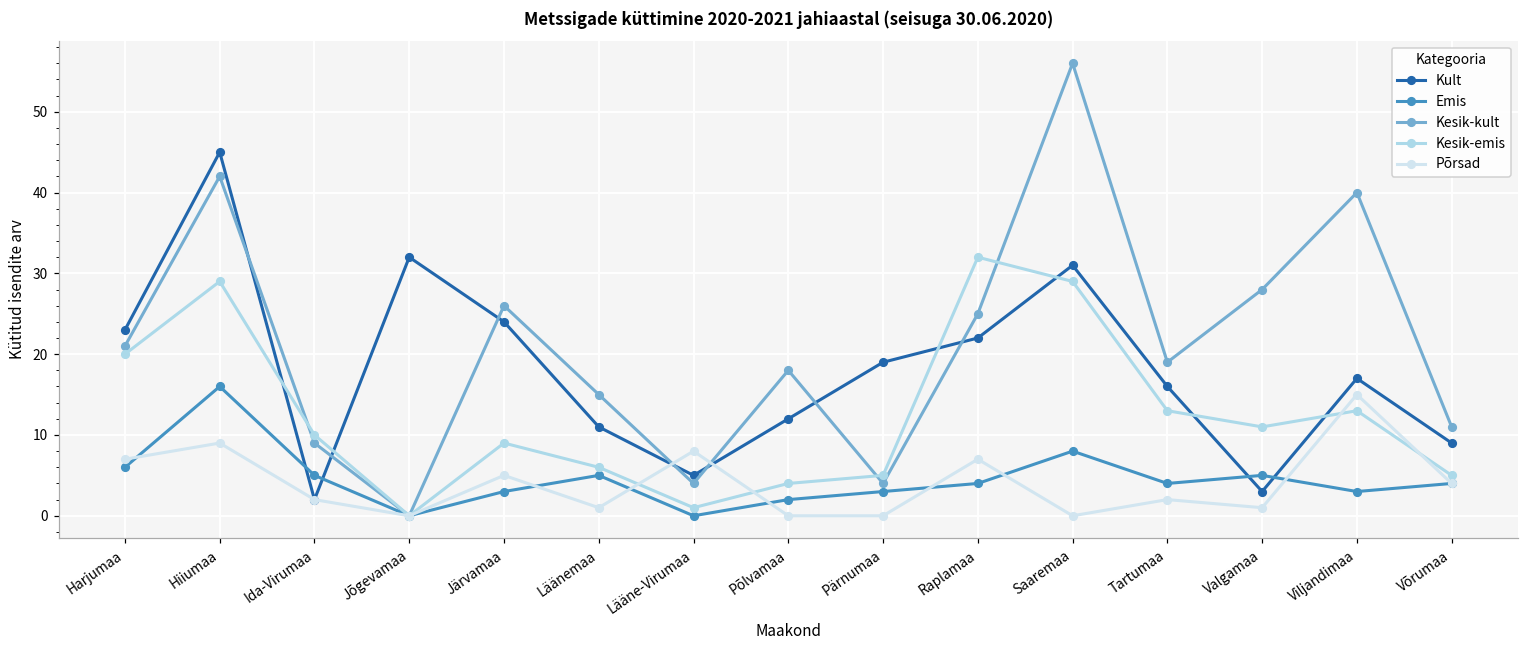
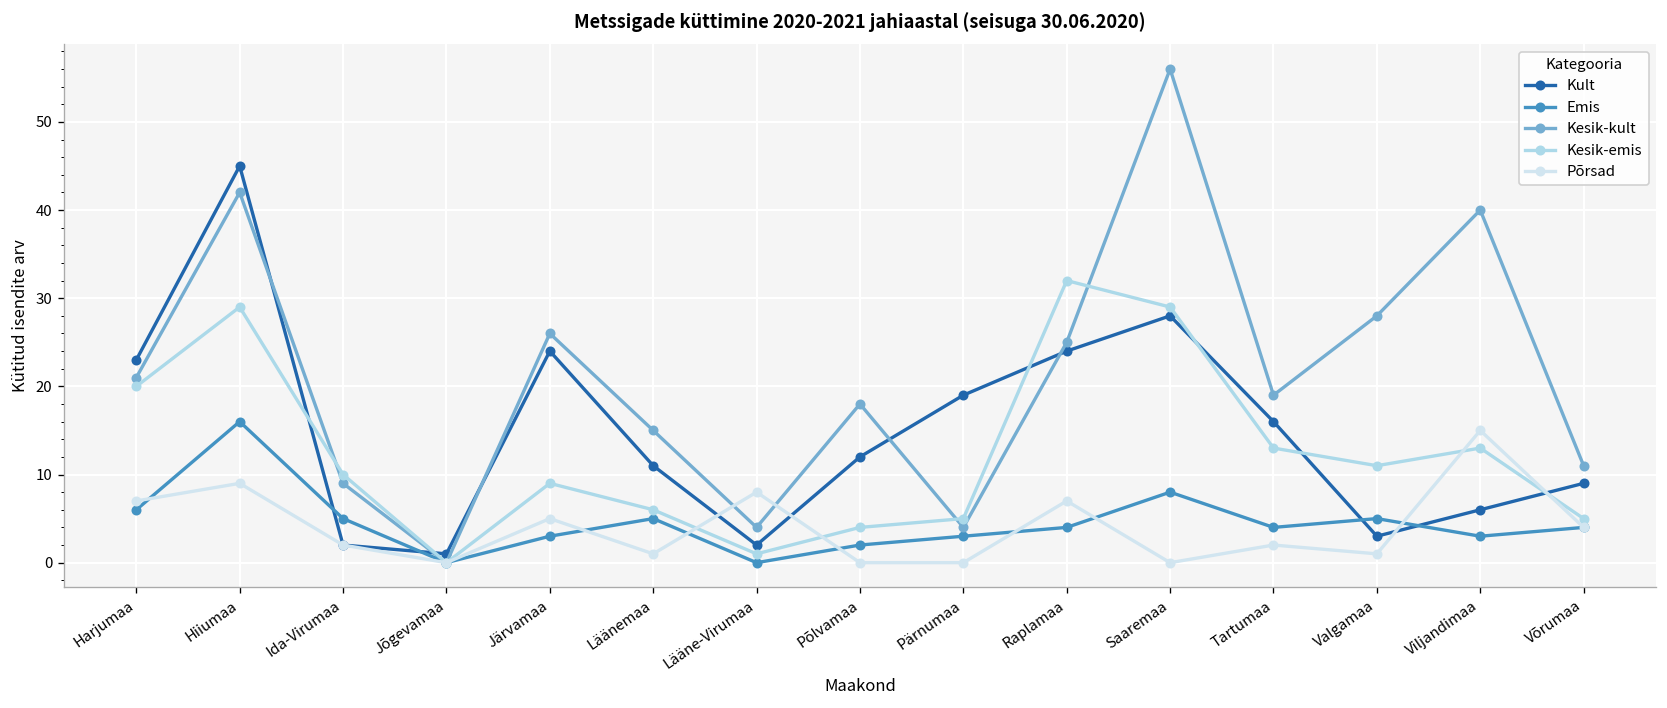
  {
    "Kult": {
      "Harjumaa": 23,
      "Hiiumaa": 45,
-     "Jõgevamaa": 32,
+     "Jõgevamaa": 1,
      "Järvamaa": 24,
      "Läänemaa": 11,
-     "Lääne-Virumaa": 5,
+     "Lääne-Virumaa": 2,
      "Põlvamaa": 12,
      "Pärnumaa": 19,
-     "Raplamaa": 22,
-     "Saaremaa": 31,
+     "Raplamaa": 24,
+     "Saaremaa": 28,
      "Tartumaa": 16,
      "Valgamaa": 3,
-     "Viljandimaa": 17,
+     "Viljandimaa": 6,
      "Võrumaa": 9
    }
  }
